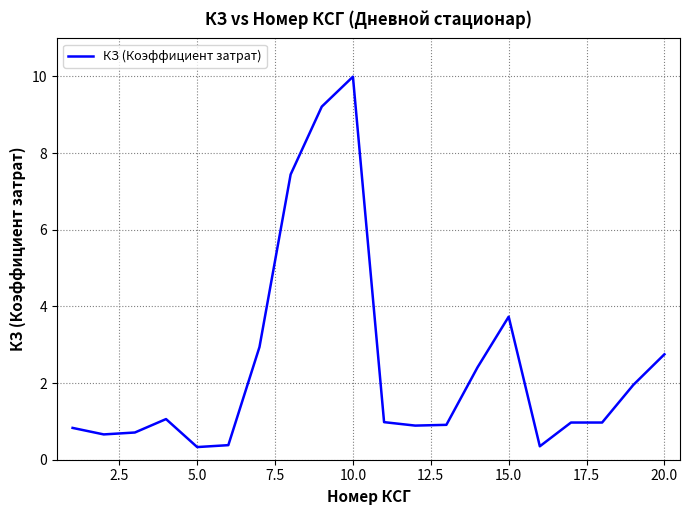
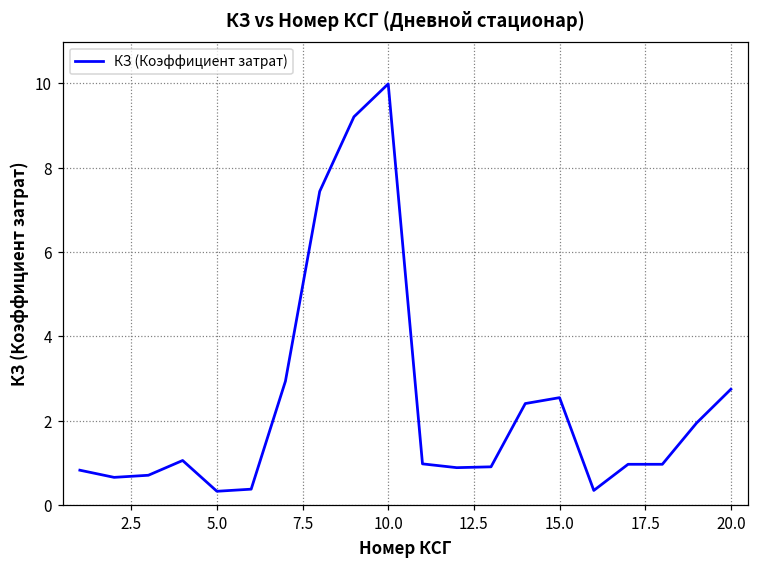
  {
    "5.0": 0.3,
    "10.0": 10.0,
-   "15.0": 3.7,
+   "15.0": 2.6,
    "20.0": 2.8
  }
